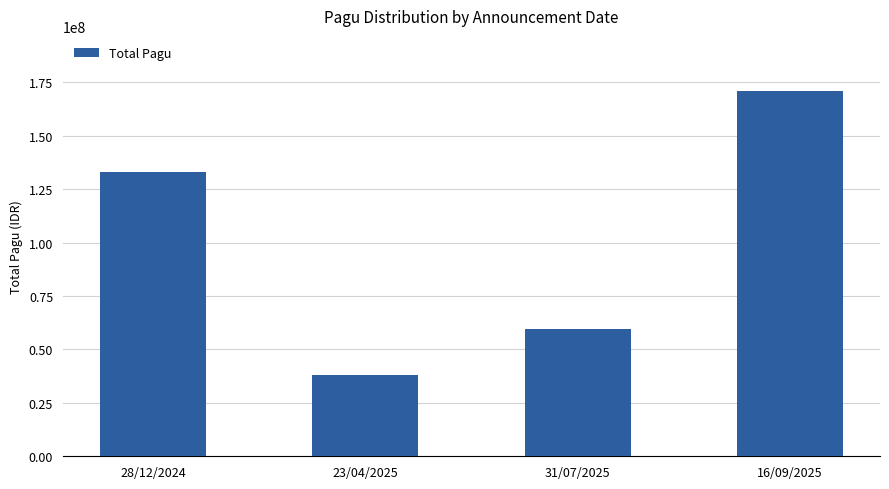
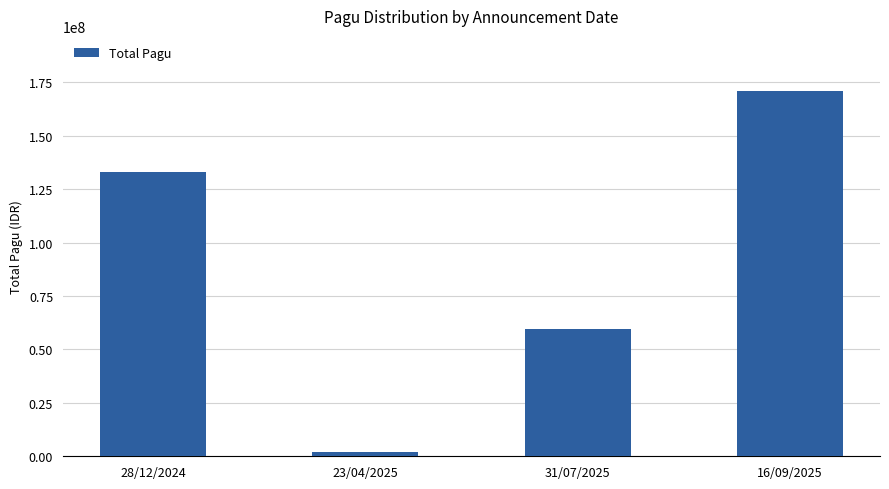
  {
    "28/12/2024": 133000000,
-   "23/04/2025": 38000000,
+   "23/04/2025": 2000000,
    "31/07/2025": 60000000,
    "16/09/2025": 171000000
  }
